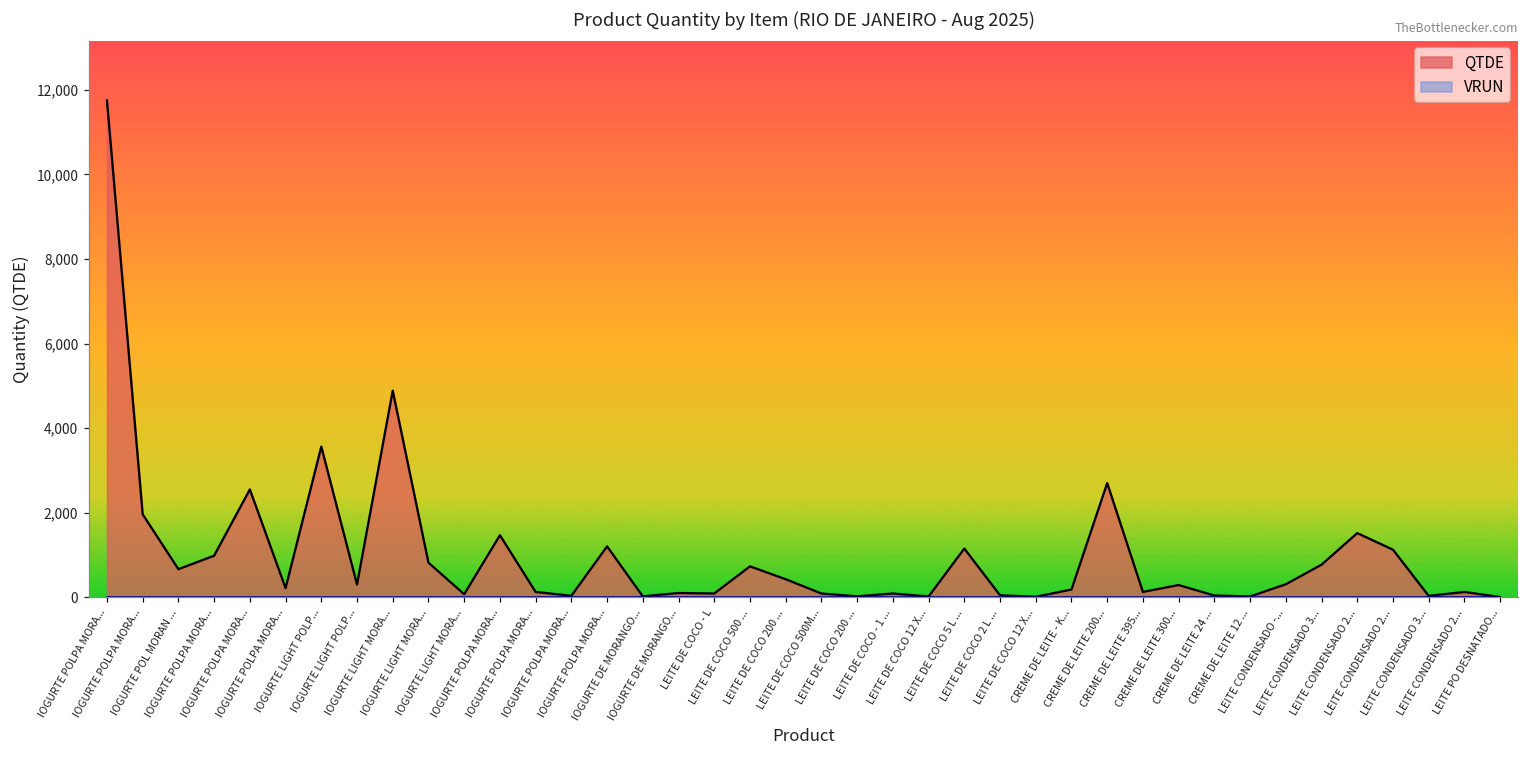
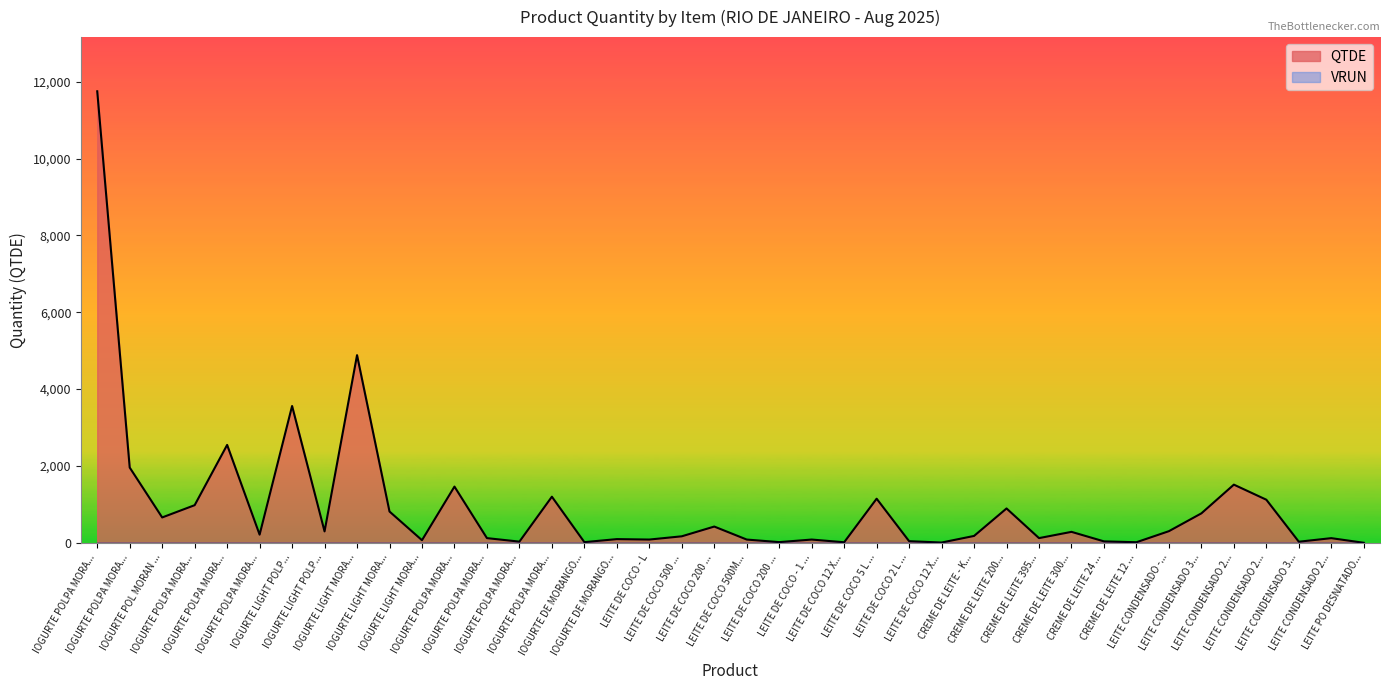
  {
    "QTDE": {
      "IOGURTE POL MORAN ...": "700",
      "LEITE DE COCO - L": "100",
-     "LEITE DE COCO 500 ...": "700",
+     "LEITE DE COCO 500 ...": "200",
      "LEITE DE COCO 500M...": "100",
      "LEITE DE COCO - 1 ...": "100",
      "LEITE DE COCO 5 L ...": "1,100",
      "CREME DE LEITE - K...": "200",
-     "CREME DE LEITE 200...": "2,700",
+     "CREME DE LEITE 200...": "900",
      "CREME DE LEITE 395...": "100",
      "CREME DE LEITE 300...": "300",
      "LEITE CONDENSADO -...": "300"
    },
    "VRUN": {
      "IOGURTE POL MORAN ...": "0",
      "LEITE DE COCO - L": "0",
      "LEITE DE COCO 500 ...": "0",
      "LEITE DE COCO 500M...": "0",
      "LEITE DE COCO - 1 ...": "0",
      "LEITE DE COCO 5 L ...": "0",
      "CREME DE LEITE - K...": "0",
      "CREME DE LEITE 200...": "0",
      "CREME DE LEITE 395...": "0",
      "CREME DE LEITE 300...": "0",
      "LEITE CONDENSADO -...": "0"
    }
  }
